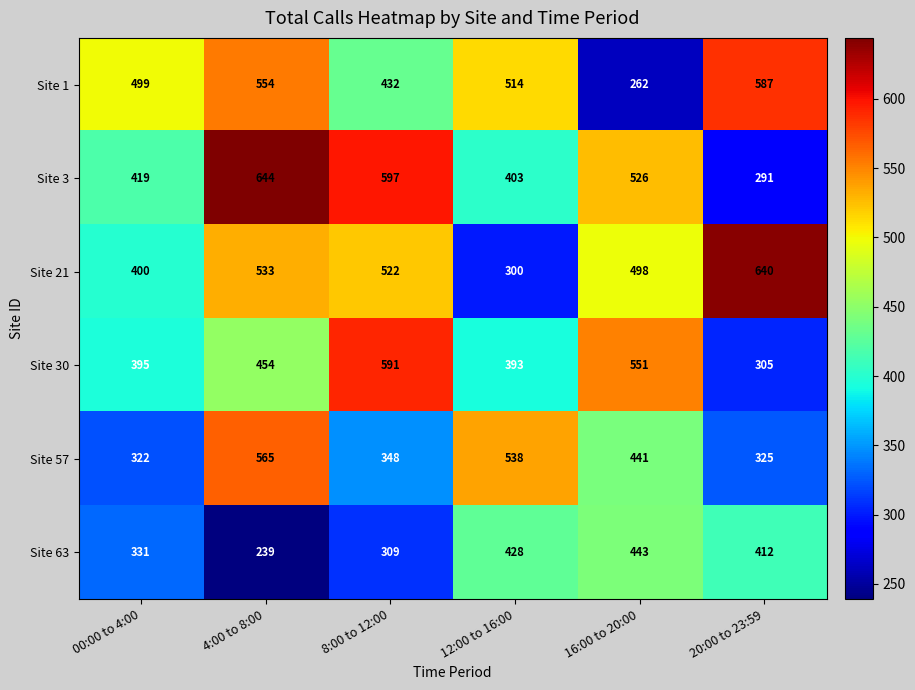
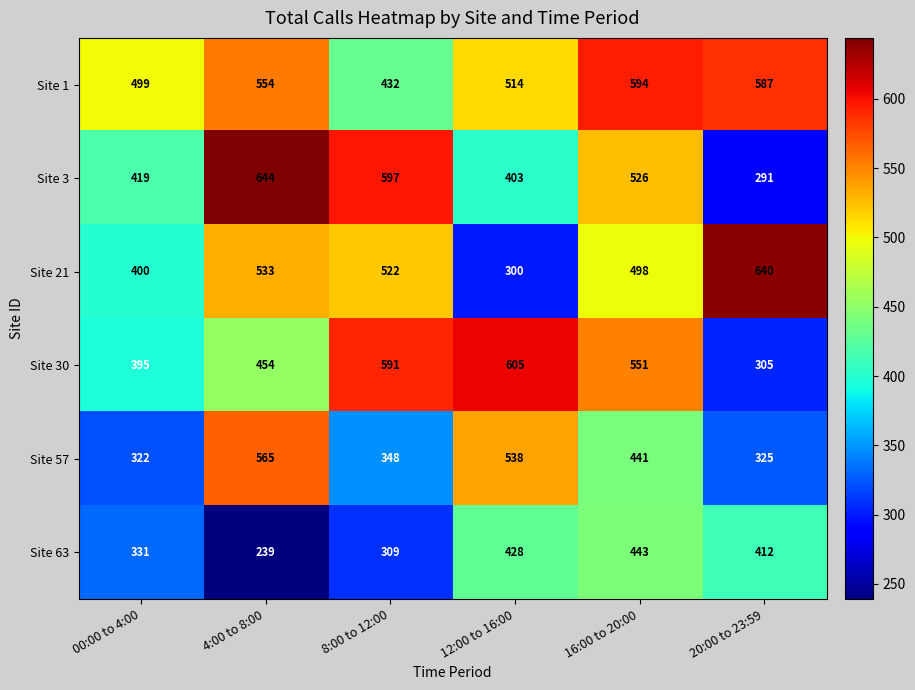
  {
    "Site 1": {
      "00:00 to 4:00": 499,
      "4:00 to 8:00": 554,
      "8:00 to 12:00": 432,
      "12:00 to 16:00": 514,
-     "16:00 to 20:00": 262,
+     "16:00 to 20:00": 594,
      "20:00 to 23:59": 587
    },
    "Site 3": {
      "00:00 to 4:00": 419,
      "4:00 to 8:00": 644,
      "8:00 to 12:00": 597,
      "12:00 to 16:00": 403,
      "16:00 to 20:00": 526,
      "20:00 to 23:59": 291
    },
    "Site 21": {
      "00:00 to 4:00": 400,
      "4:00 to 8:00": 533,
      "8:00 to 12:00": 522,
      "12:00 to 16:00": 300,
      "16:00 to 20:00": 498,
      "20:00 to 23:59": 640
    },
    "Site 30": {
      "00:00 to 4:00": 395,
      "4:00 to 8:00": 454,
      "8:00 to 12:00": 591,
-     "12:00 to 16:00": 393,
+     "12:00 to 16:00": 605,
      "16:00 to 20:00": 551,
      "20:00 to 23:59": 305
    },
    "Site 57": {
      "00:00 to 4:00": 322,
      "4:00 to 8:00": 565,
      "8:00 to 12:00": 348,
      "12:00 to 16:00": 538,
      "16:00 to 20:00": 441,
      "20:00 to 23:59": 325
    },
    "Site 63": {
      "00:00 to 4:00": 331,
      "4:00 to 8:00": 239,
      "8:00 to 12:00": 309,
      "12:00 to 16:00": 428,
      "16:00 to 20:00": 443,
      "20:00 to 23:59": 412
    }
  }
